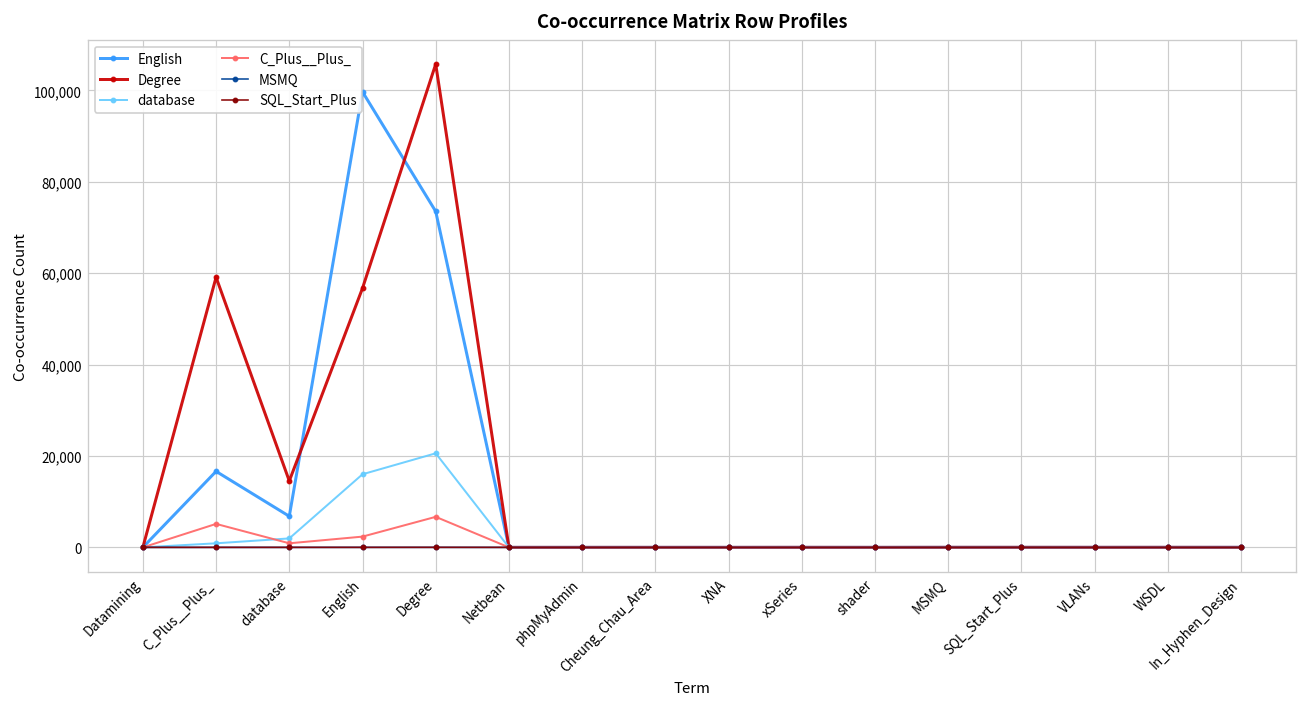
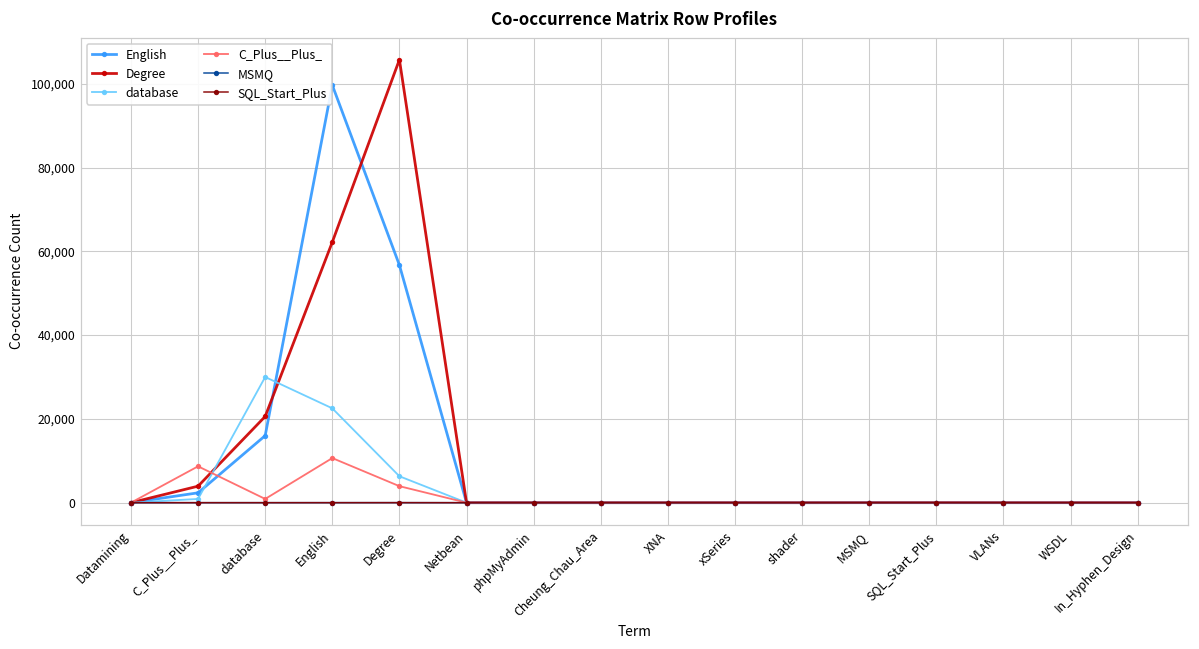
  {
    "English": {
-     "C_Plus__Plus_": "17,000",
-     "database": "7,000",
+     "C_Plus__Plus_": "2,000",
+     "database": "16,000",
      "English": "100,000",
-     "Degree": "74,000"
+     "Degree": "57,000"
    },
    "Degree": {
-     "C_Plus__Plus_": "59,000",
-     "database": "15,000",
-     "English": "57,000",
+     "C_Plus__Plus_": "4,000",
+     "database": "21,000",
+     "English": "62,000",
      "Degree": "106,000"
    },
    "database": {
      "C_Plus__Plus_": "1,000",
-     "database": "2,000",
-     "English": "16,000",
-     "Degree": "21,000"
+     "database": "30,000",
+     "English": "23,000",
+     "Degree": "6,000"
    },
    "C_Plus__Plus_": {
-     "C_Plus__Plus_": "5,000",
+     "C_Plus__Plus_": "9,000",
      "database": "1,000",
-     "English": "2,000",
-     "Degree": "7,000"
+     "English": "11,000",
+     "Degree": "4,000"
    },
    "SQL_Start_Plus": {
      "C_Plus__Plus_": "0",
      "database": "0",
      "English": "0",
      "Degree": "0"
    }
  }
